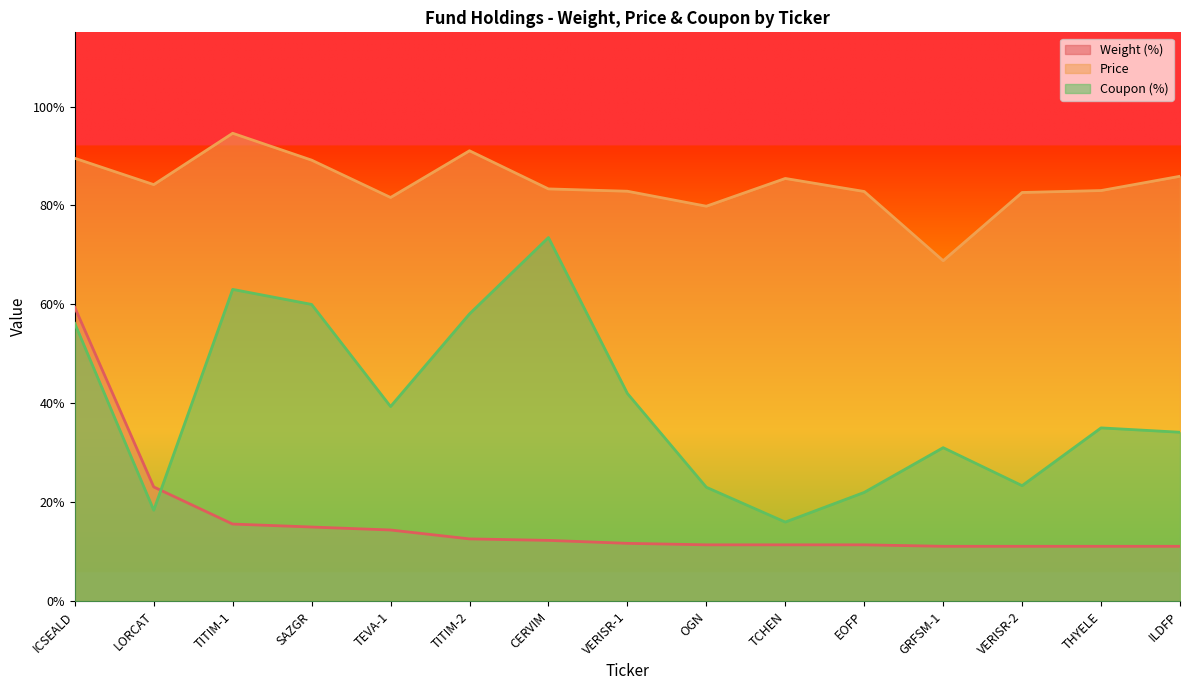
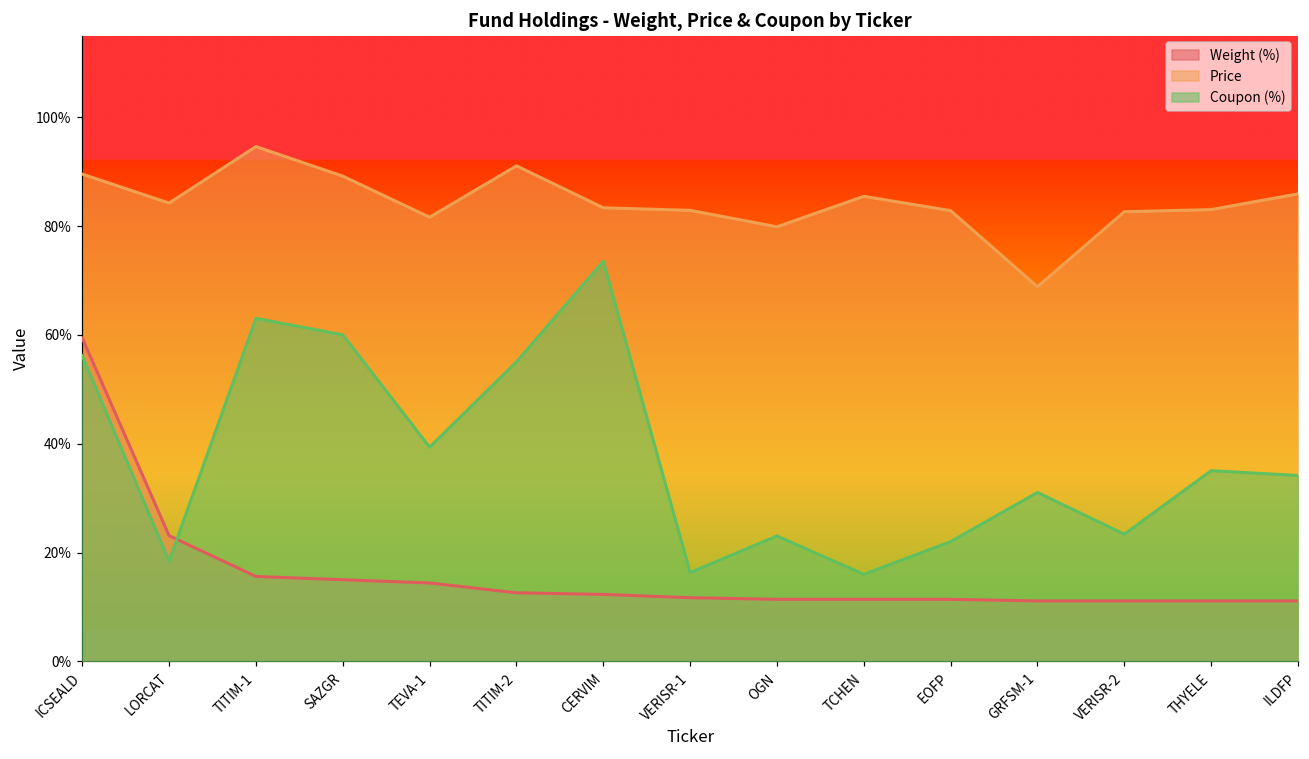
  {
    "Coupon (%)": {
      "ICSEALD": "56%",
      "LORCAT": "18%",
      "TITIM-1": "63%",
      "SAZGR": "60%",
      "TEVA-1": "39%",
-     "TITIM-2": "58%",
+     "TITIM-2": "55%",
      "CERVIM": "74%",
-     "VERISR-1": "42%",
+     "VERISR-1": "16%",
      "OGN": "23%",
      "TCHEN": "16%",
      "EOFP": "22%",
      "GRFSM-1": "31%",
      "VERISR-2": "23%",
      "THYELE": "35%",
      "ILDFP": "34%"
    }
  }
